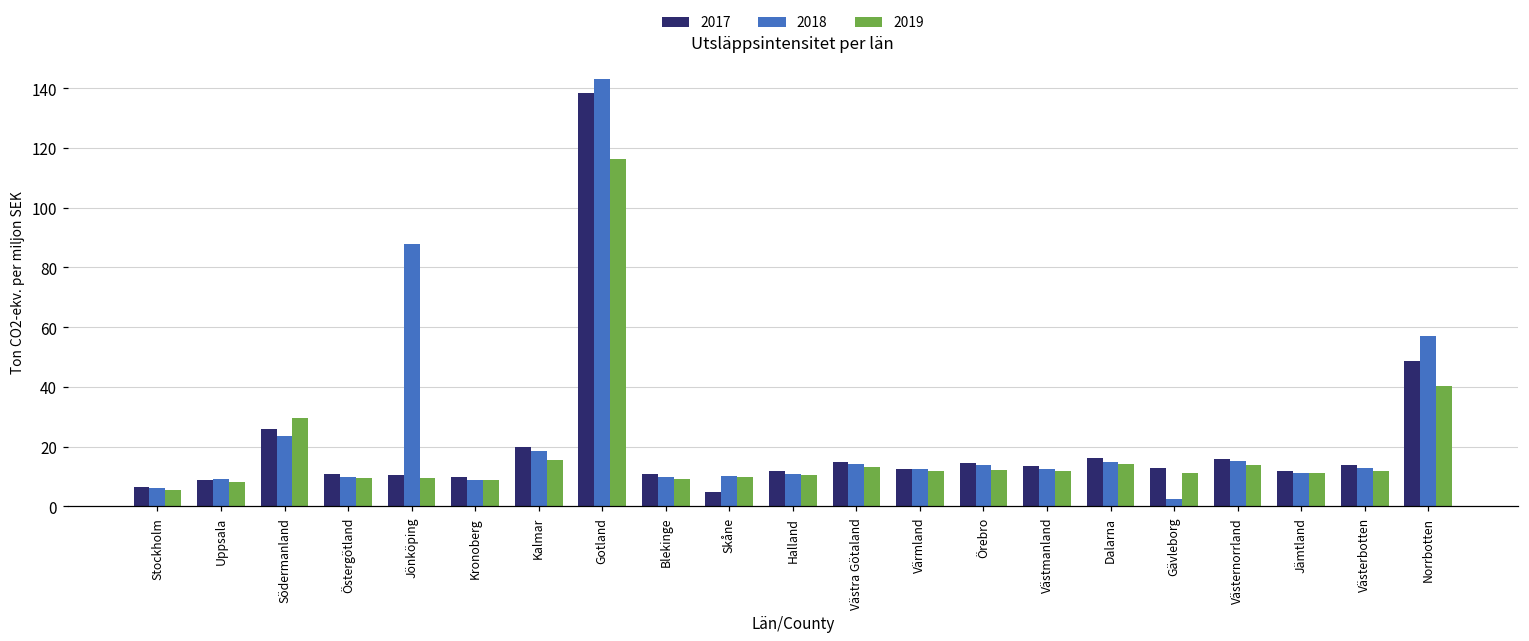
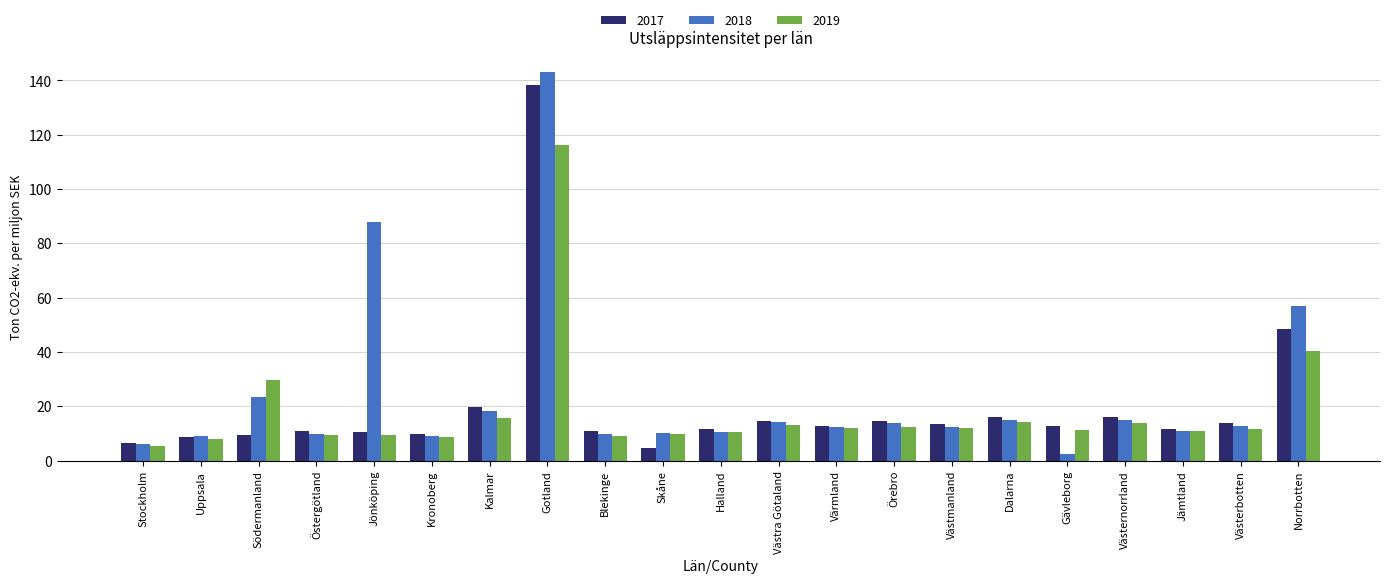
  {
    "2017": {
      "Stockholm": 6,
      "Uppsala": 9,
-     "Södermanland": 26,
+     "Södermanland": 9,
      "Östergötland": 11,
      "Jönköping": 10,
      "Kronoberg": 10,
      "Kalmar": 20,
      "Gotland": 138,
      "Blekinge": 11,
      "Skåne": 5,
      "Halland": 12,
      "Västra Götaland": 15,
      "Värmland": 13,
      "Örebro": 14,
      "Västmanland": 14,
      "Dalarna": 16,
      "Gävleborg": 13,
      "Västernorrland": 16,
      "Jämtland": 12,
      "Västerbotten": 14,
      "Norrbotten": 49
    },
    "2018": {
      "Stockholm": 6,
      "Uppsala": 9,
      "Södermanland": 24,
      "Östergötland": 10,
      "Jönköping": 88,
      "Kronoberg": 9,
      "Kalmar": 18,
      "Gotland": 143,
      "Blekinge": 10,
      "Skåne": 10,
      "Halland": 11,
      "Västra Götaland": 14,
      "Värmland": 12,
      "Örebro": 14,
      "Västmanland": 12,
      "Dalarna": 15,
      "Gävleborg": 2,
      "Västernorrland": 15,
      "Jämtland": 11,
      "Västerbotten": 13,
      "Norrbotten": 57
    },
    "2019": {
      "Stockholm": 5,
      "Uppsala": 8,
      "Södermanland": 30,
      "Östergötland": 10,
      "Jönköping": 9,
      "Kronoberg": 9,
      "Kalmar": 16,
      "Gotland": 116,
      "Blekinge": 9,
      "Skåne": 10,
      "Halland": 10,
      "Västra Götaland": 13,
      "Värmland": 12,
      "Örebro": 12,
      "Västmanland": 12,
      "Dalarna": 14,
      "Gävleborg": 11,
      "Västernorrland": 14,
      "Jämtland": 11,
      "Västerbotten": 12,
      "Norrbotten": 40
    }
  }
